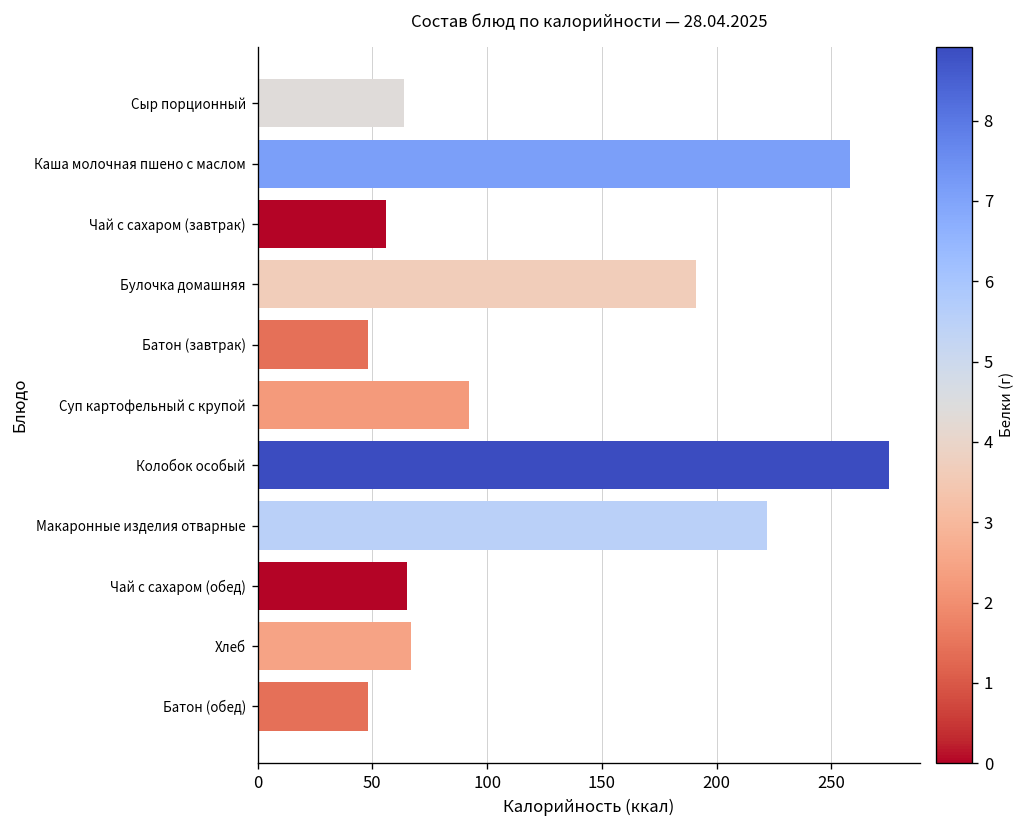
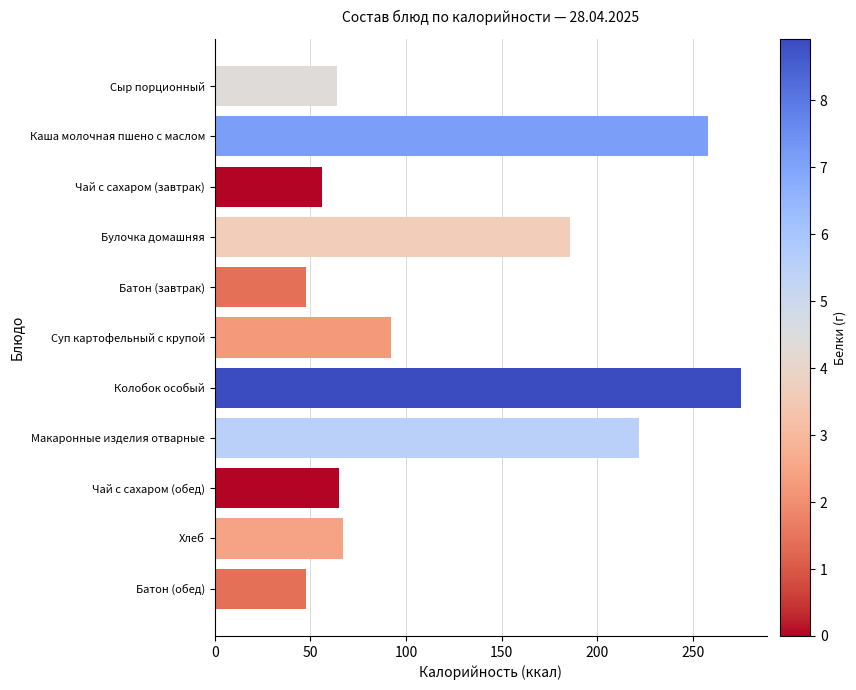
  {
    "Сыр порционный": 64,
    "Каша молочная пшено с маслом": 258,
    "Чай с сахаром (завтрак)": 56,
-   "Булочка домашняя": 191,
+   "Булочка домашняя": 186,
    "Батон (завтрак)": 48,
    "Суп картофельный с крупой": 92,
    "Колобок особый": 275,
    "Макаронные изделия отварные": 222,
    "Чай с сахаром (обед)": 65,
    "Хлеб": 67,
    "Батон (обед)": 48
  }
